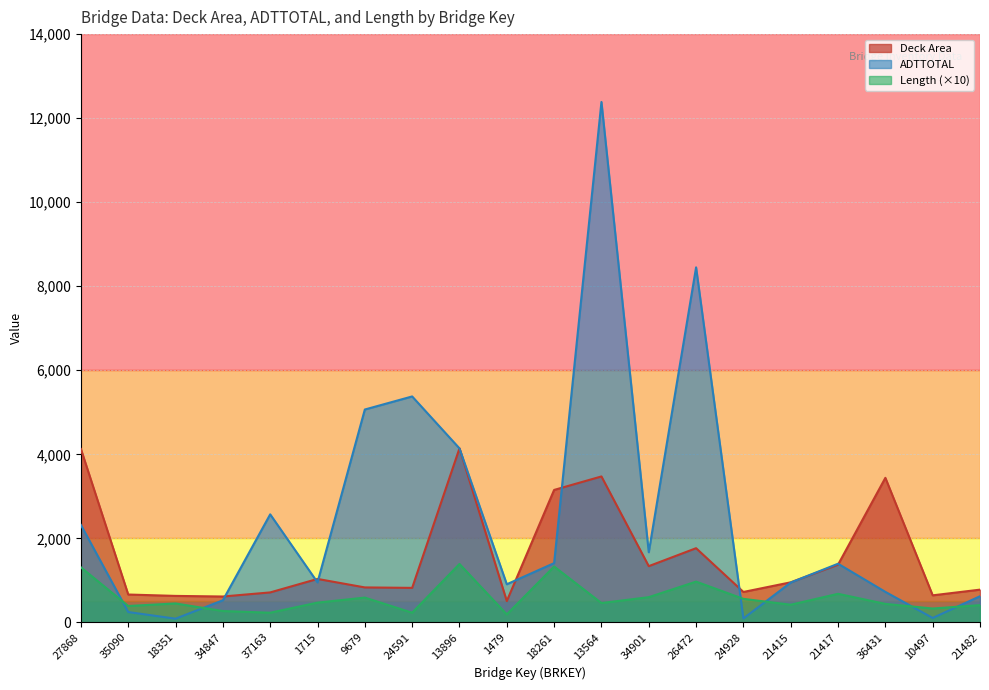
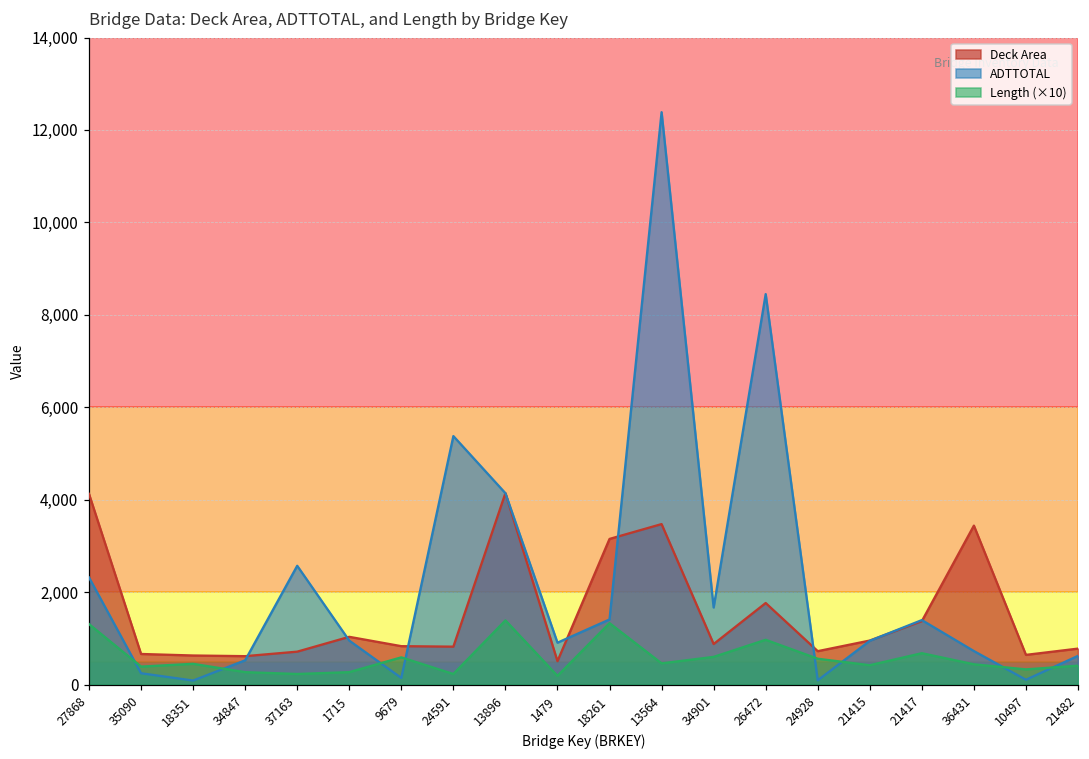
  {
    "Deck Area": {
      "27868": "4,100",
      "35090": "700",
      "18351": "600",
      "34847": "600",
      "37163": "700",
      "1715": "1,000",
      "9679": "800",
      "24591": "800",
      "1479": "500",
      "18261": "3,200",
      "13564": "3,500",
-     "34901": "1,300",
+     "34901": "900",
      "26472": "1,800",
      "24928": "700",
      "36431": "3,400",
      "10497": "600",
      "21482": "800"
    },
    "ADTTOTAL": {
      "27868": "2,300",
      "35090": "200",
      "18351": "100",
      "34847": "500",
      "37163": "2,600",
      "1715": "1,000",
-     "9679": "5,100",
+     "9679": "100",
      "24591": "5,400",
      "1479": "900",
      "18261": "1,400",
      "13564": "12,400",
      "34901": "1,700",
      "26472": "8,400",
      "24928": "100",
      "36431": "700",
      "10497": "100",
      "21482": "600"
    },
    "Length (×10)": {
      "27868": "1,300",
      "35090": "400",
      "18351": "500",
      "34847": "300",
      "37163": "200",
-     "1715": "500",
+     "1715": "300",
      "9679": "600",
      "24591": "200",
      "13896": "1,400",
      "1479": "200",
      "18261": "1,300",
      "13564": "500",
      "34901": "600",
      "26472": "1,000",
      "24928": "600",
      "21415": "400",
      "21417": "700",
      "36431": "400",
      "10497": "300",
      "21482": "400"
    }
  }
